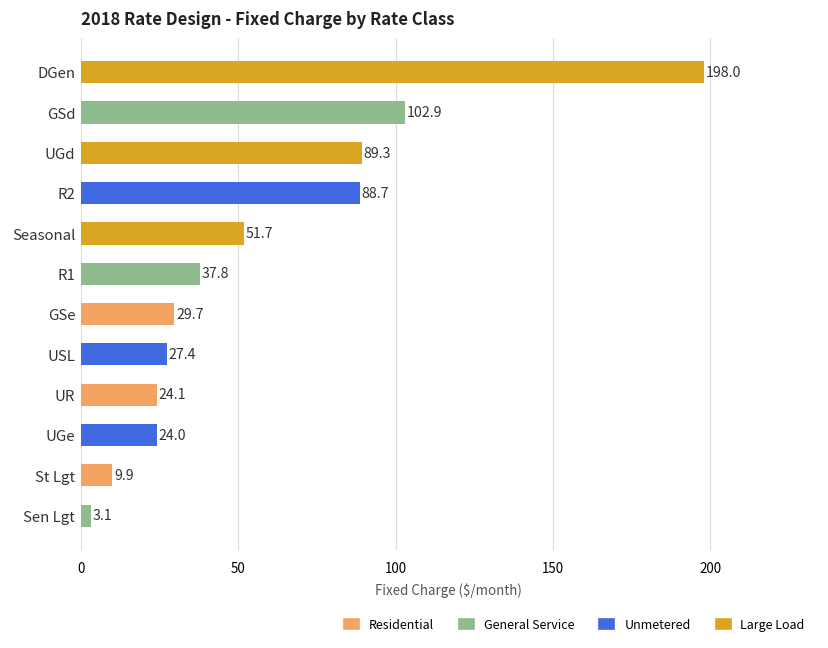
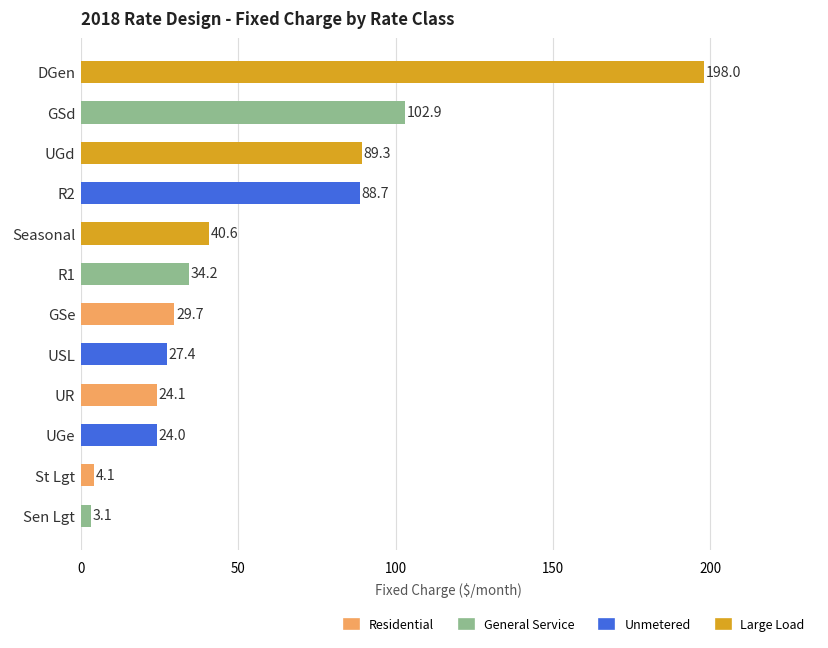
  {
    "DGen": 198.0,
    "GSd": 102.9,
    "UGd": 89.3,
    "R2": 88.7,
-   "Seasonal": 51.7,
-   "R1": 37.8,
+   "Seasonal": 40.6,
+   "R1": 34.2,
    "GSe": 29.7,
    "USL": 27.4,
    "UR": 24.1,
    "UGe": 24.0,
-   "St Lgt": 9.9,
+   "St Lgt": 4.1,
    "Sen Lgt": 3.1
  }
